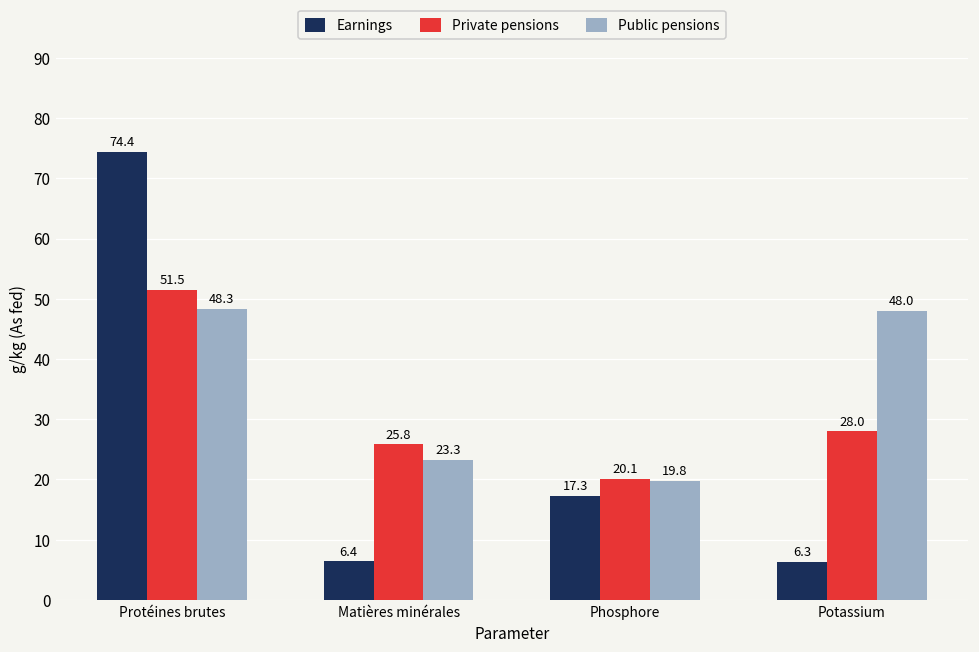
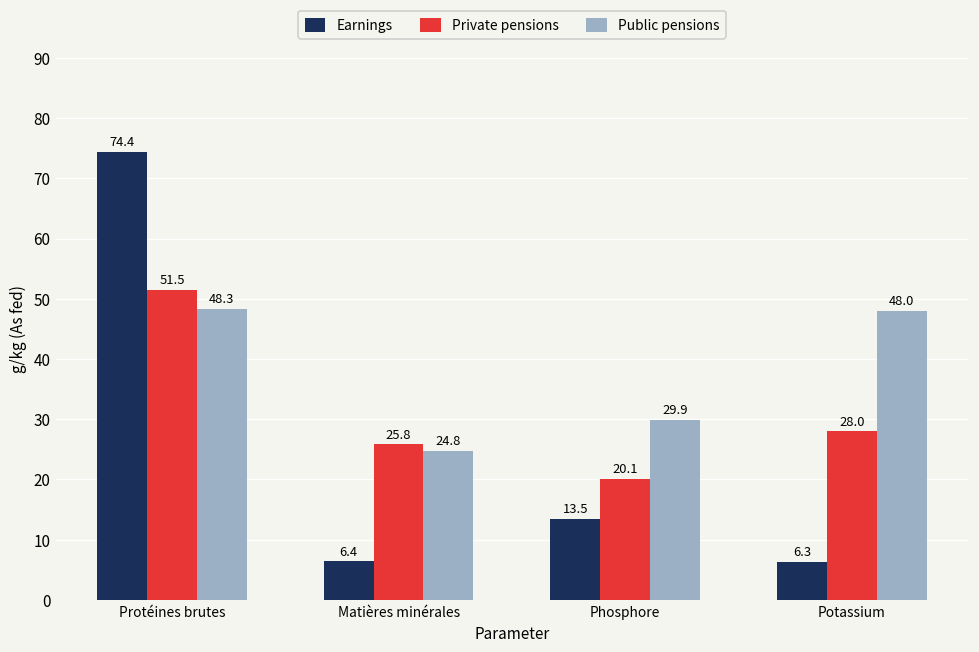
  {
    "Earnings": {
      "Protéines brutes": 74.4,
      "Matières minérales": 6.4,
-     "Phosphore": 17.3,
+     "Phosphore": 13.5,
      "Potassium": 6.3
    },
    "Private pensions": {
      "Protéines brutes": 51.5,
      "Matières minérales": 25.8,
      "Phosphore": 20.1,
      "Potassium": 28.0
    },
    "Public pensions": {
      "Protéines brutes": 48.3,
-     "Matières minérales": 23.3,
-     "Phosphore": 19.8,
+     "Matières minérales": 24.8,
+     "Phosphore": 29.9,
      "Potassium": 48.0
    }
  }
